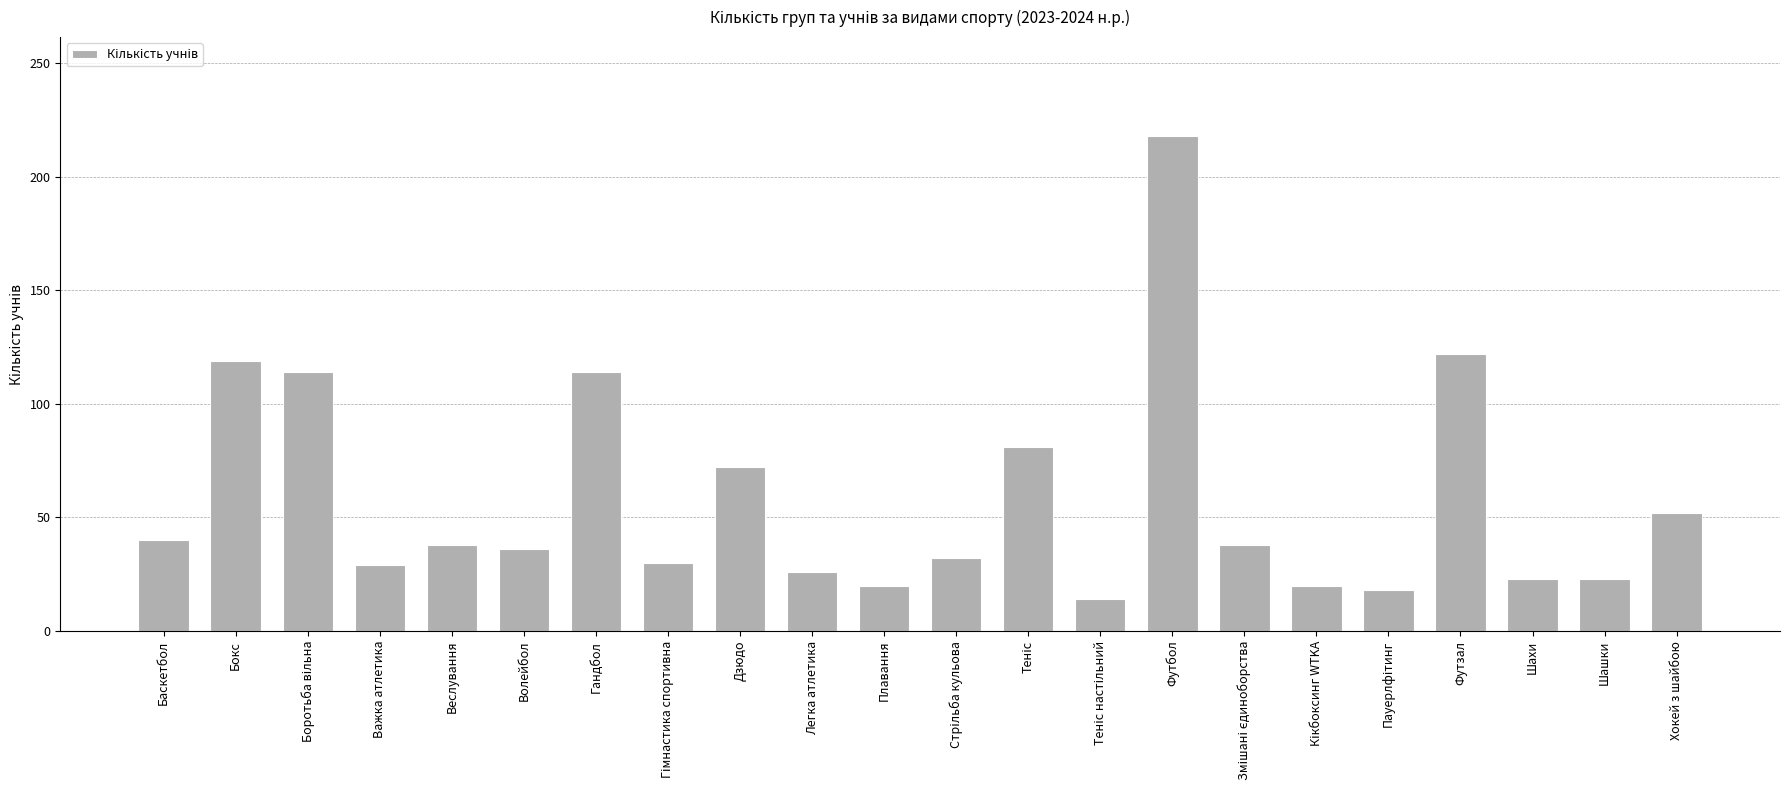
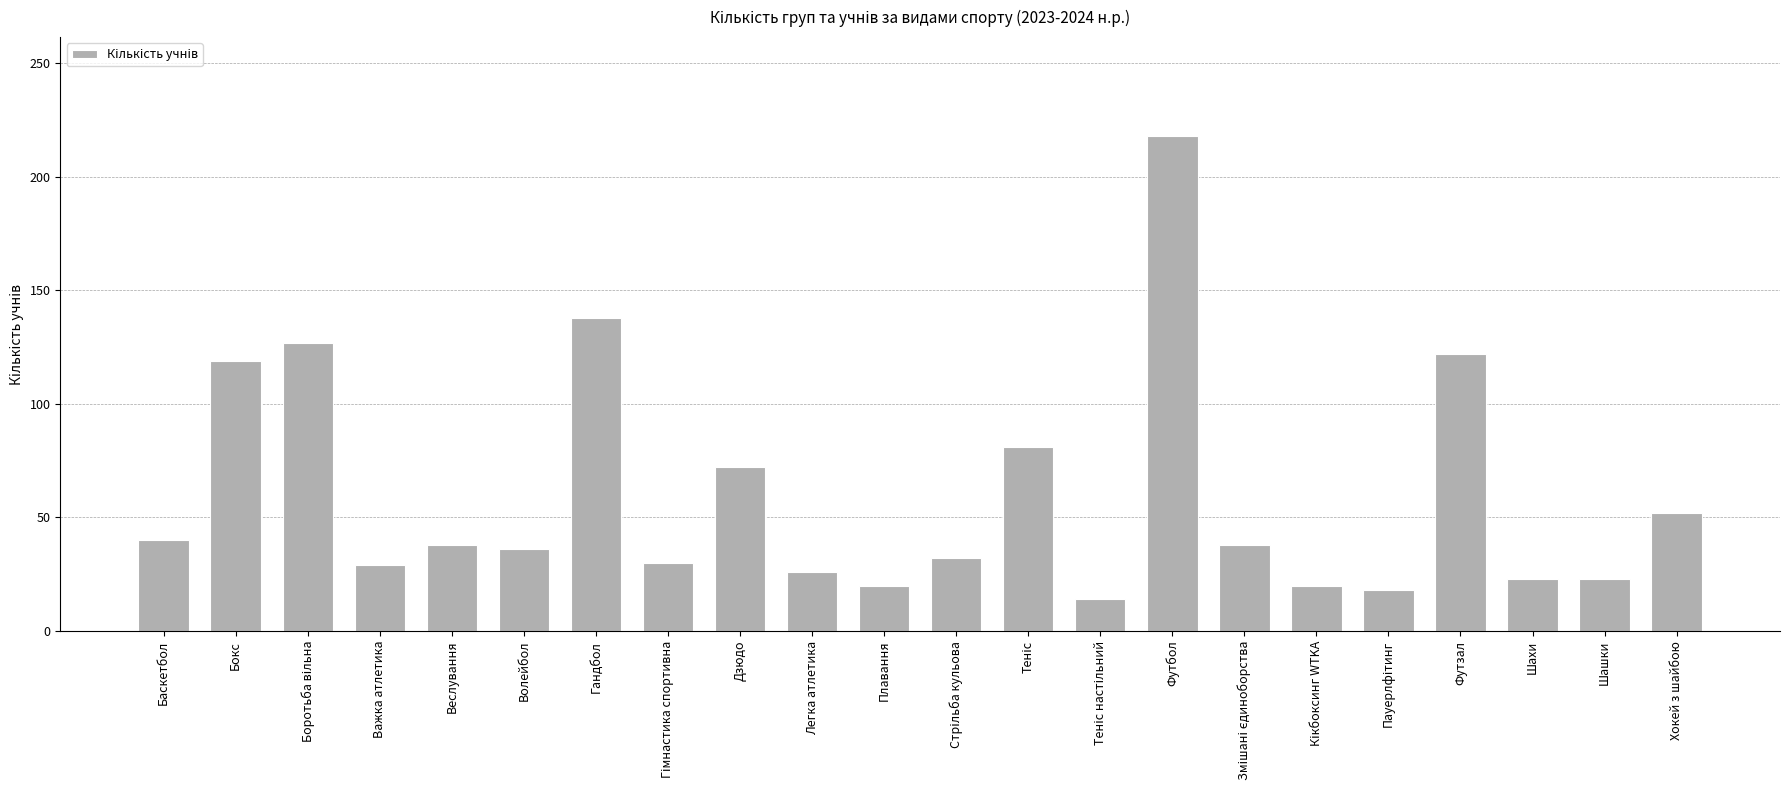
  {
    "Баскетбол": 40,
    "Бокс": 119,
-   "Боротьба вільна": 114,
+   "Боротьба вільна": 127,
    "Важка атлетика": 29,
    "Веслування": 38,
    "Волейбол": 36,
-   "Гандбол": 114,
+   "Гандбол": 138,
    "Гімнастика спортивна": 30,
    "Дзюдо": 72,
    "Легка атлетика": 26,
    "Плавання": 20,
    "Стрільба кульова": 32,
    "Теніс": 81,
    "Теніс настільний": 14,
    "Футбол": 218,
    "Змішані єдиноборства": 38,
    "Кікбоксинг WTKA": 20,
    "Пауерлфітинг": 18,
    "Футзал": 122,
    "Шахи": 23,
    "Шашки": 23,
    "Хокей з шайбою": 52
  }
